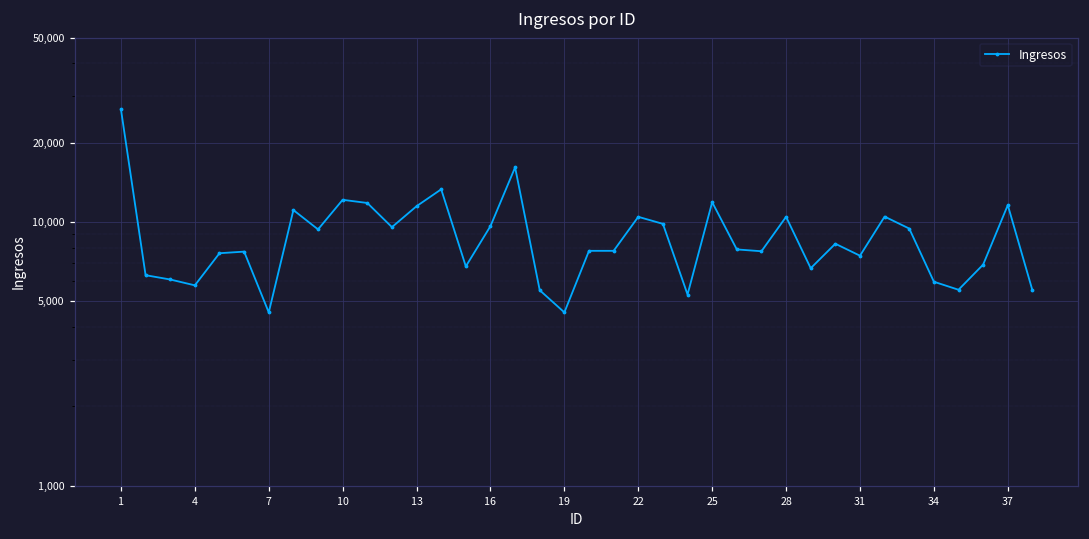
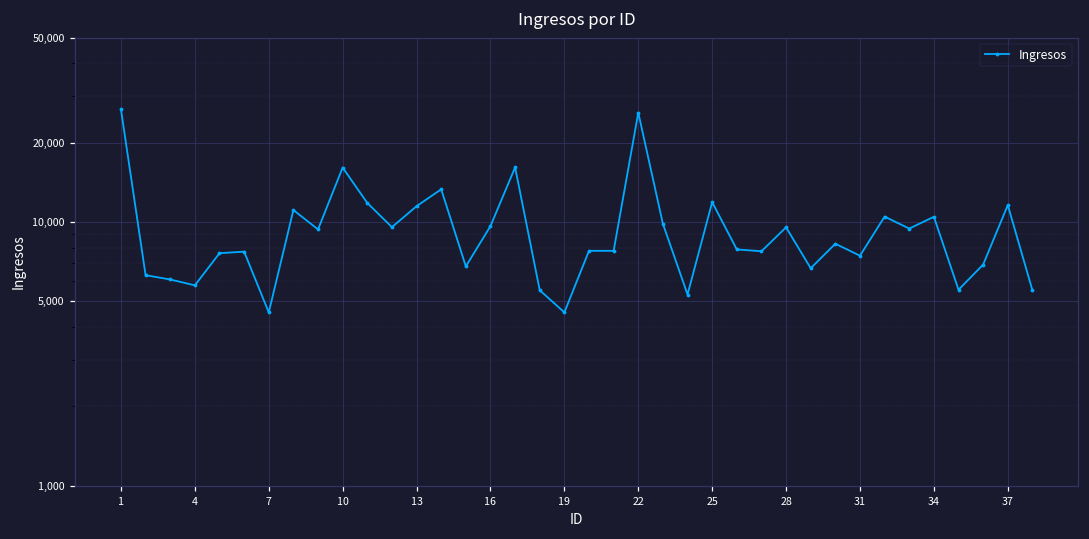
  {
    "1": "27,000",
    "4": "5,800",
    "7": "4,500",
-   "10": "12,000",
+   "10": "16,000",
    "13": "11,000",
    "16": "9,600",
    "19": "4,500",
-   "22": "10,000",
+   "22": "26,000",
    "25": "12,000",
-   "28": "10,000",
+   "28": "9,500",
    "31": "7,500",
-   "34": "5,900",
+   "34": "10,000",
    "37": "12,000"
  }
